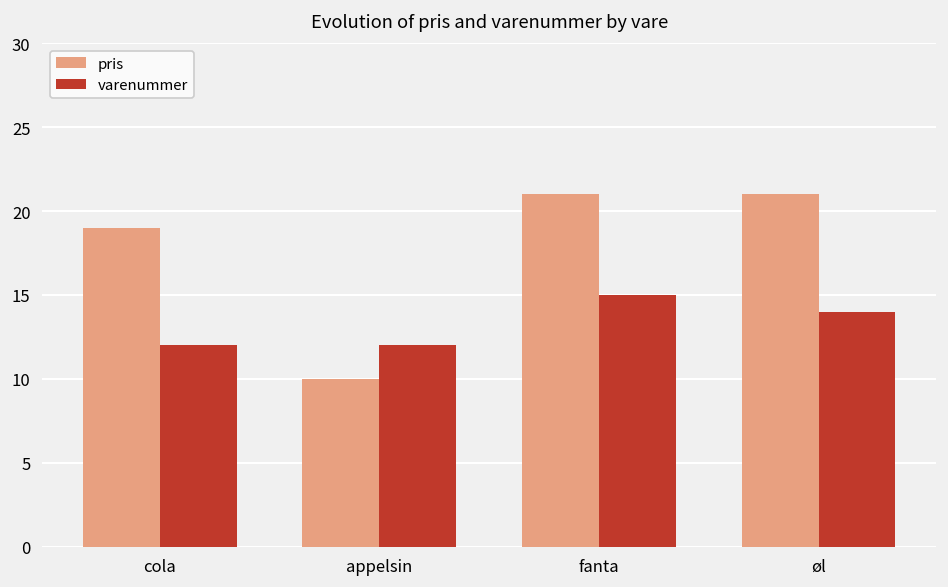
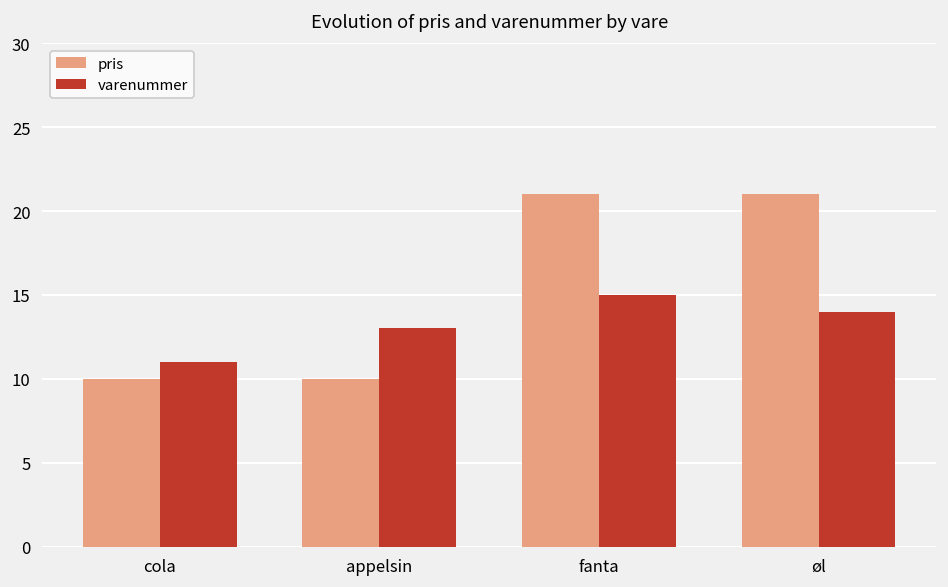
  {
    "pris": {
-     "cola": 19,
+     "cola": 10,
      "appelsin": 10,
      "fanta": 21,
      "øl": 21
    },
    "varenummer": {
-     "cola": 12,
-     "appelsin": 12,
+     "cola": 11,
+     "appelsin": 13,
      "fanta": 15,
      "øl": 14
    }
  }
